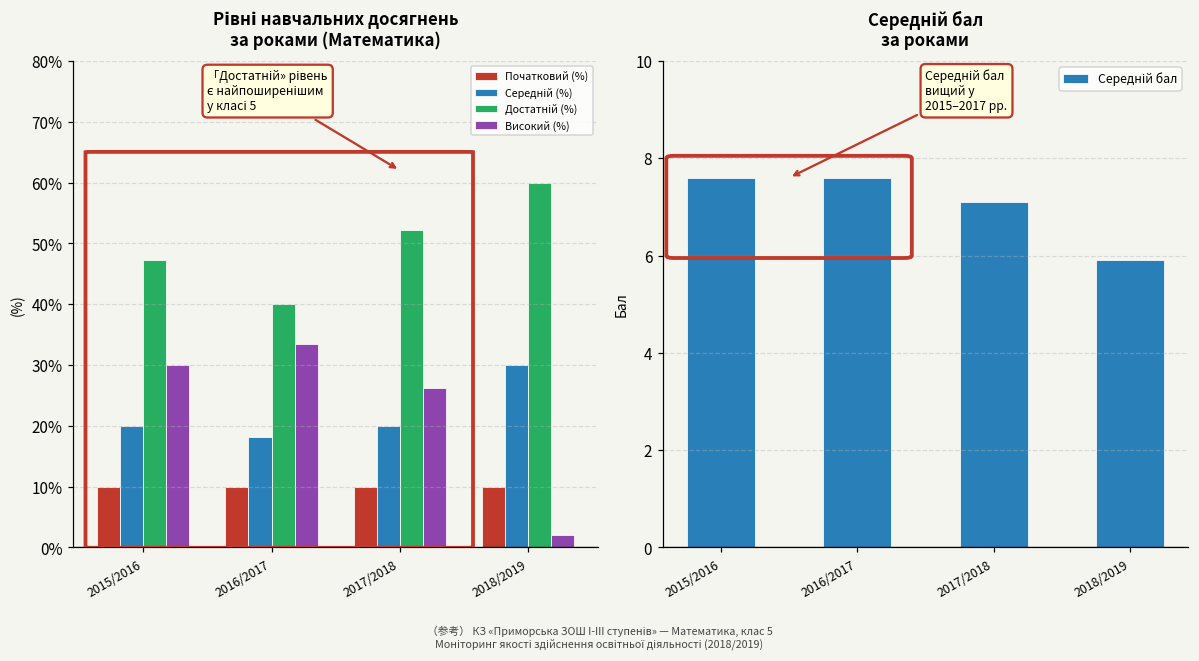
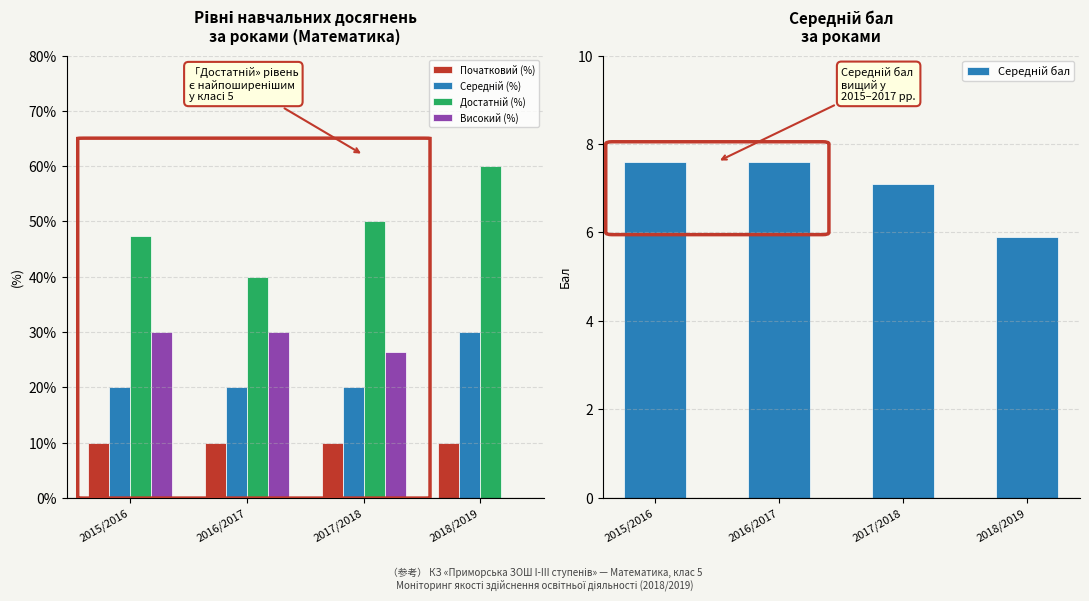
  {
    "Рівні навчальних досягнень за роками (Математика)": {
      "Початковий (%)": {
        "2015/2016": "10%",
        "2016/2017": "10%",
        "2017/2018": "10%",
        "2018/2019": "10%"
      },
      "Середній (%)": {
        "2015/2016": "20%",
-       "2016/2017": "18%",
+       "2016/2017": "20%",
        "2017/2018": "20%",
        "2018/2019": "30%"
      },
      "Достатній (%)": {
        "2015/2016": "47%",
        "2016/2017": "40%",
-       "2017/2018": "52%",
+       "2017/2018": "50%",
        "2018/2019": "60%"
      },
      "Високий (%)": {
        "2015/2016": "30%",
-       "2016/2017": "33%",
+       "2016/2017": "30%",
        "2017/2018": "26%",
-       "2018/2019": "2%"
+       "2018/2019": "0%"
      }
    },
    "Середній бал за роками": {
      "2015/2016": "7.6",
      "2017/2018": "7.1",
      "2018/2019": "5.9"
    }
  }
